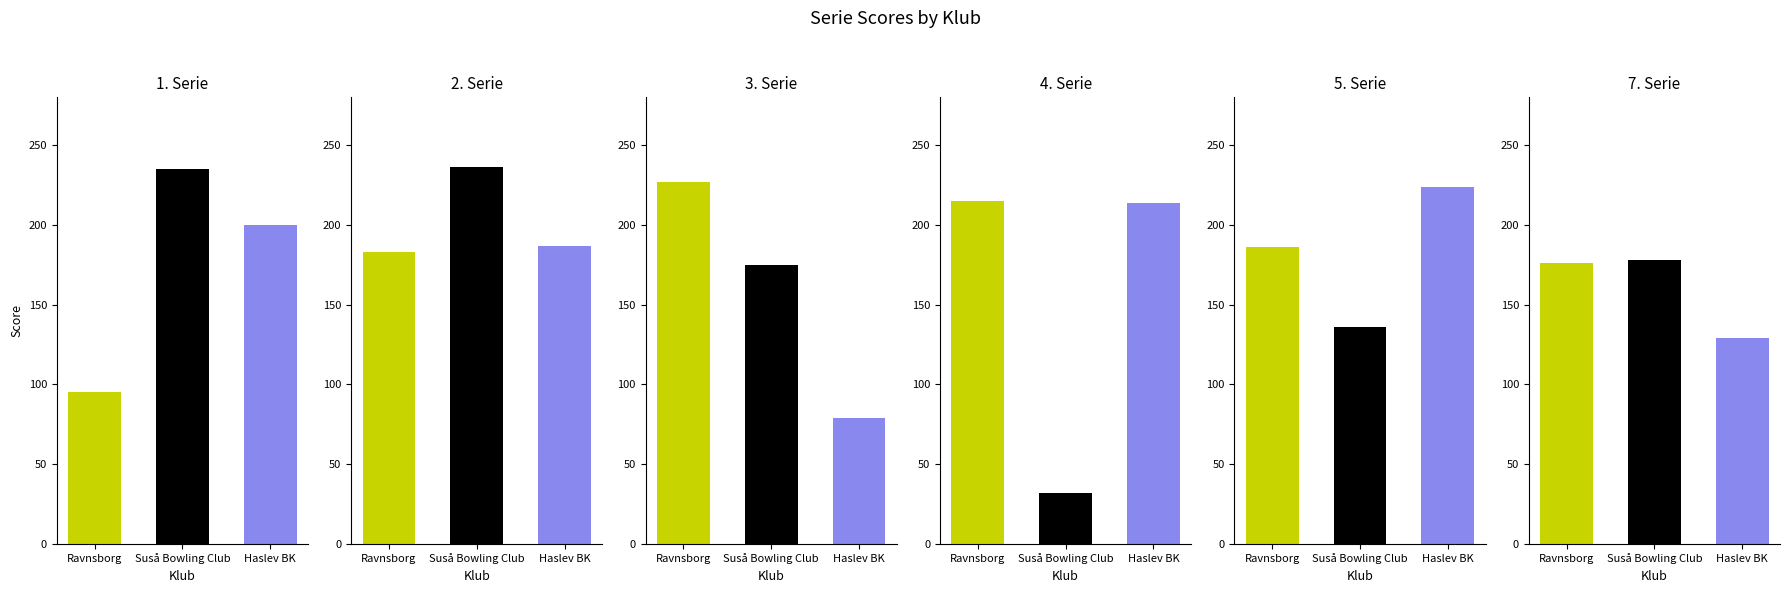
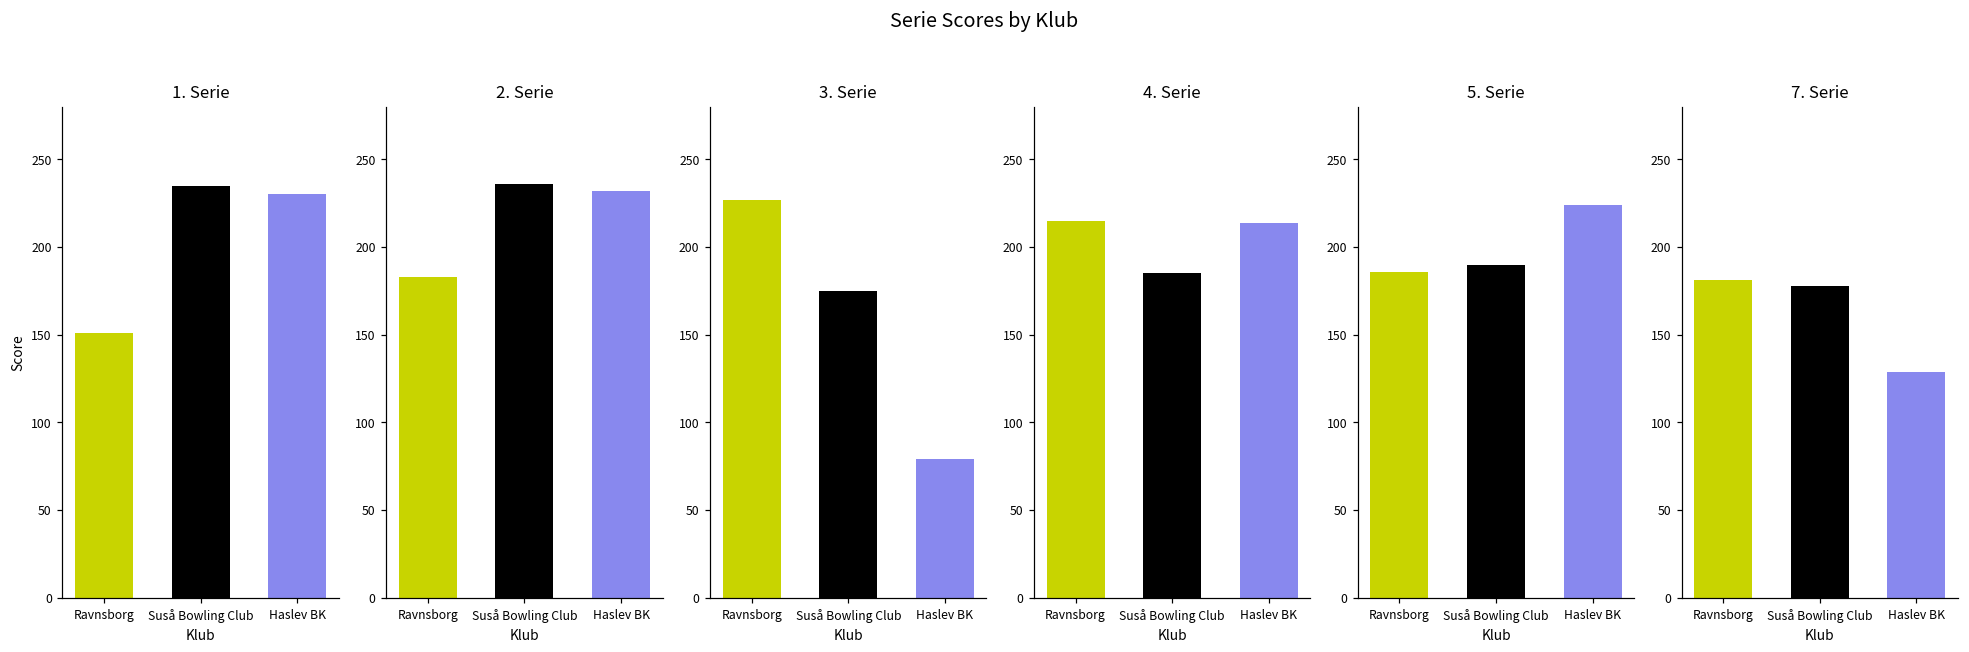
  {
    "1. Serie": {
-     "Ravnsborg": 95,
+     "Ravnsborg": 151,
      "Suså Bowling Club": 235,
-     "Haslev BK": 200
+     "Haslev BK": 230
    },
    "2. Serie": {
      "Ravnsborg": 183,
      "Suså Bowling Club": 236,
-     "Haslev BK": 187
+     "Haslev BK": 232
    },
    "3. Serie": {
      "Ravnsborg": 227,
      "Suså Bowling Club": 175,
      "Haslev BK": 79
    },
    "4. Serie": {
      "Ravnsborg": 215,
-     "Suså Bowling Club": 32,
+     "Suså Bowling Club": 185,
      "Haslev BK": 214
    },
    "5. Serie": {
      "Ravnsborg": 186,
-     "Suså Bowling Club": 136,
+     "Suså Bowling Club": 190,
      "Haslev BK": 224
    },
    "7. Serie": {
-     "Ravnsborg": 176,
+     "Ravnsborg": 181,
      "Suså Bowling Club": 178,
      "Haslev BK": 129
    }
  }
